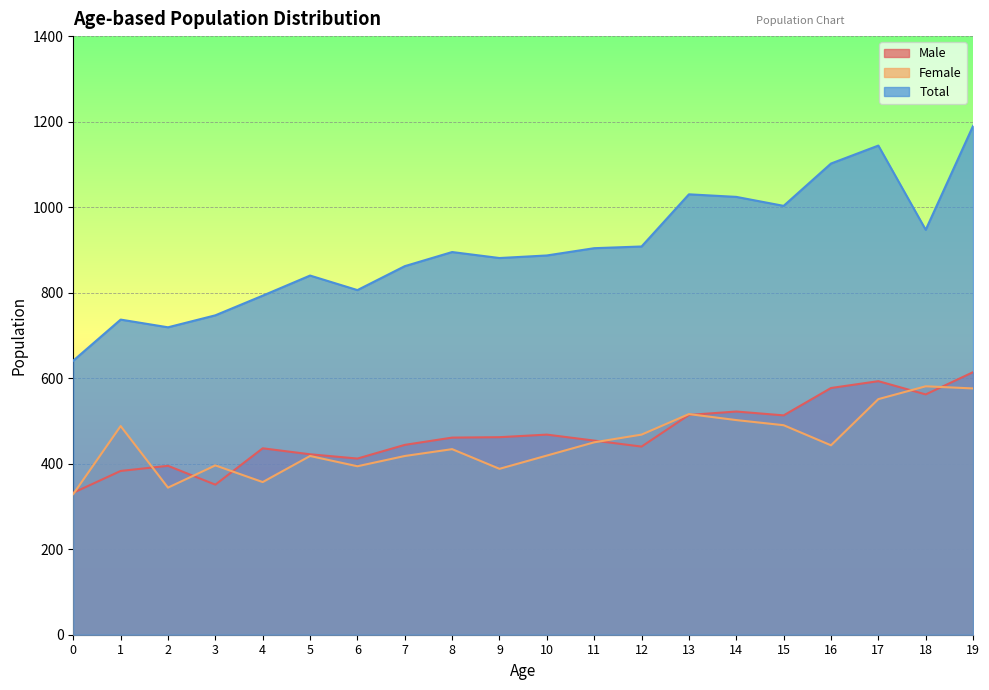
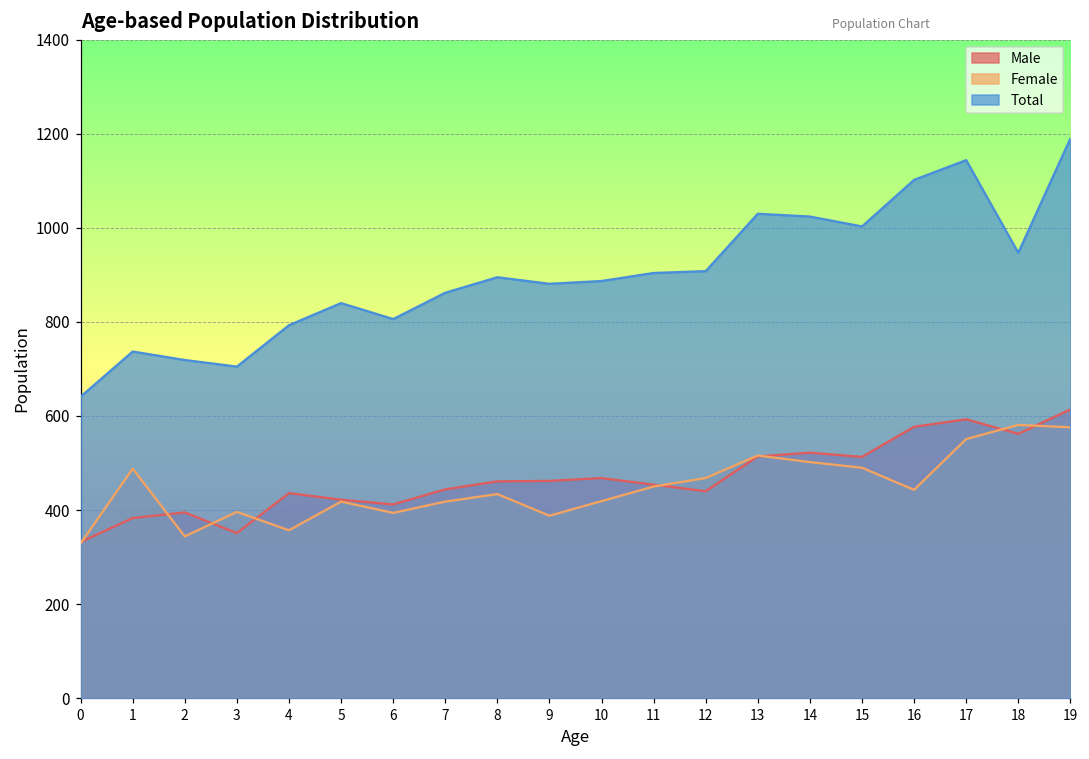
  {
    "Male": {
      "1": 380,
      "2": 400,
      "3": 350,
      "4": 440,
      "6": 410,
      "7": 440,
      "8": 460,
      "9": 460,
      "10": 470,
      "12": 440,
      "14": 520,
      "15": 510,
      "16": 580,
      "17": 590,
      "18": 560,
      "19": 610
    },
    "Female": {
      "1": 490,
      "2": 340,
      "3": 400,
      "4": 360,
      "6": 390,
      "7": 420,
      "8": 430,
      "9": 390,
      "10": 420,
      "12": 470,
      "14": 500,
      "15": 490,
      "16": 440,
      "17": 550,
      "18": 580,
      "19": 580
    },
    "Total": {
      "0": 640,
      "1": 740,
      "2": 720,
-     "3": 750,
+     "3": 710,
      "4": 790,
      "5": 840,
      "6": 810,
      "7": 860,
      "8": 900,
      "9": 880,
      "10": 890,
      "11": 900,
      "12": 910,
      "13": 1030,
      "14": 1020,
      "15": 1000,
      "16": 1100,
      "17": 1140,
      "18": 950,
      "19": 1190
    }
  }
